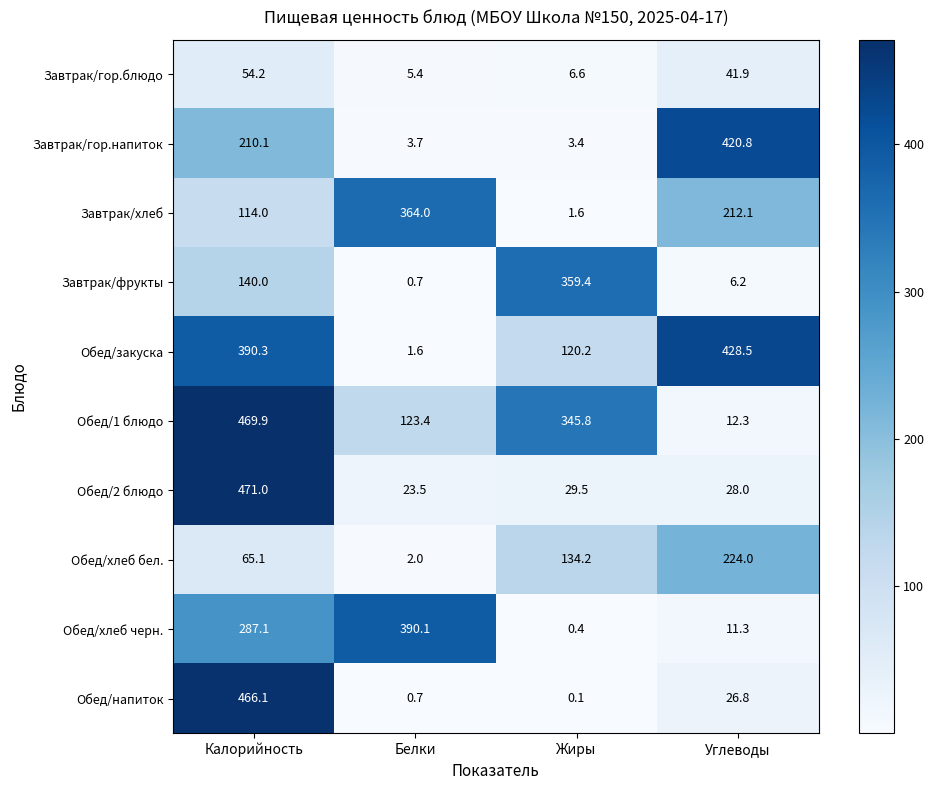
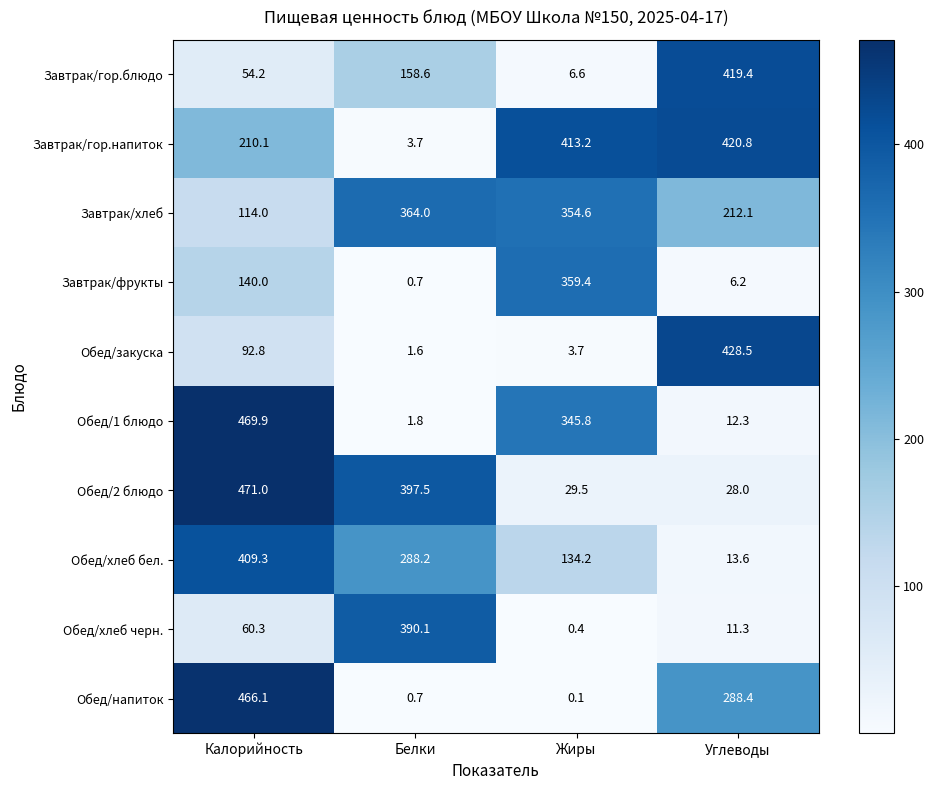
  {
    "Завтрак/гор.блюдо": {
      "Калорийность": 54.2,
-     "Белки": 5.4,
+     "Белки": 158.6,
      "Жиры": 6.6,
-     "Углеводы": 41.9
+     "Углеводы": 419.4
    },
    "Завтрак/гор.напиток": {
      "Калорийность": 210.1,
      "Белки": 3.7,
-     "Жиры": 3.4,
+     "Жиры": 413.2,
      "Углеводы": 420.8
    },
    "Завтрак/хлеб": {
      "Калорийность": 114.0,
      "Белки": 364.0,
-     "Жиры": 1.6,
+     "Жиры": 354.6,
      "Углеводы": 212.1
    },
    "Завтрак/фрукты": {
      "Калорийность": 140.0,
      "Белки": 0.7,
      "Жиры": 359.4,
      "Углеводы": 6.2
    },
    "Обед/закуска": {
-     "Калорийность": 390.3,
+     "Калорийность": 92.8,
      "Белки": 1.6,
-     "Жиры": 120.2,
+     "Жиры": 3.7,
      "Углеводы": 428.5
    },
    "Обед/1 блюдо": {
      "Калорийность": 469.9,
-     "Белки": 123.4,
+     "Белки": 1.8,
      "Жиры": 345.8,
      "Углеводы": 12.3
    },
    "Обед/2 блюдо": {
      "Калорийность": 471.0,
-     "Белки": 23.5,
+     "Белки": 397.5,
      "Жиры": 29.5,
      "Углеводы": 28.0
    },
    "Обед/хлеб бел.": {
-     "Калорийность": 65.1,
-     "Белки": 2.0,
+     "Калорийность": 409.3,
+     "Белки": 288.2,
      "Жиры": 134.2,
-     "Углеводы": 224.0
+     "Углеводы": 13.6
    },
    "Обед/хлеб черн.": {
-     "Калорийность": 287.1,
+     "Калорийность": 60.3,
      "Белки": 390.1,
      "Жиры": 0.4,
      "Углеводы": 11.3
    },
    "Обед/напиток": {
      "Калорийность": 466.1,
      "Белки": 0.7,
      "Жиры": 0.1,
-     "Углеводы": 26.8
+     "Углеводы": 288.4
    }
  }
